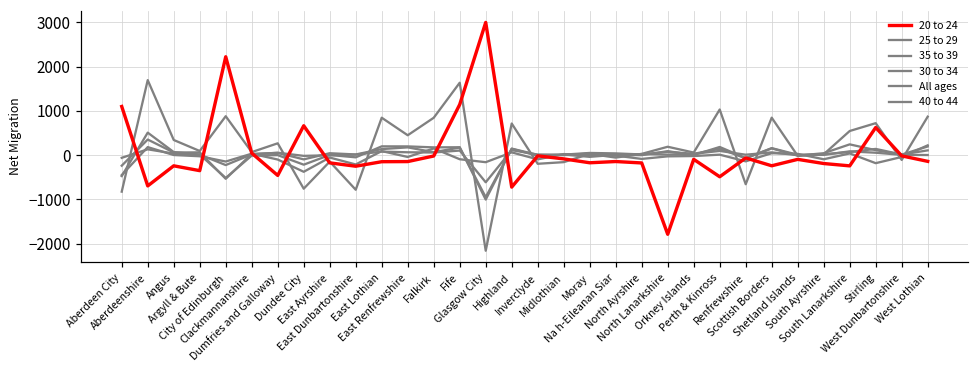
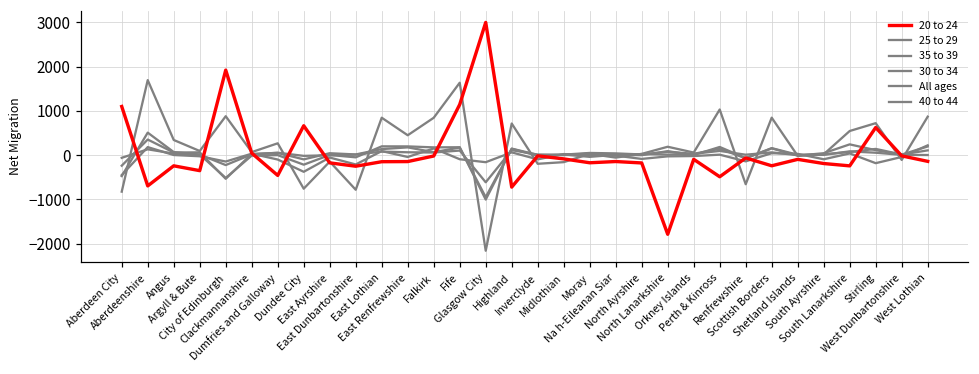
  {
    "20 to 24": {
      "Aberdeen City": 1100,
      "Aberdeenshire": -700,
      "Angus": -200,
      "Argyll & Bute": -400,
-     "City of Edinburgh": 2200,
+     "City of Edinburgh": 1900,
      "Dumfries and Galloway": -500,
      "Dundee City": 700,
      "East Lothian": -100,
      "East Renfrewshire": -100,
      "Falkirk": 0,
      "Fife": 1100,
      "Glasgow City": 3000,
      "Highland": -700,
      "Midlothian": -100,
      "Moray": -200,
      "Na h-Eileanan Siar": -100,
      "North Ayrshire": -200,
      "North Lanarkshire": -1800,
      "Orkney Islands": -100,
      "Perth & Kinross": -500,
      "Scottish Borders": -200,
      "Shetland Islands": -100,
      "South Ayrshire": -200,
      "South Lanarkshire": -200,
      "Stirling": 600,
      "West Lothian": -100
    }
  }
